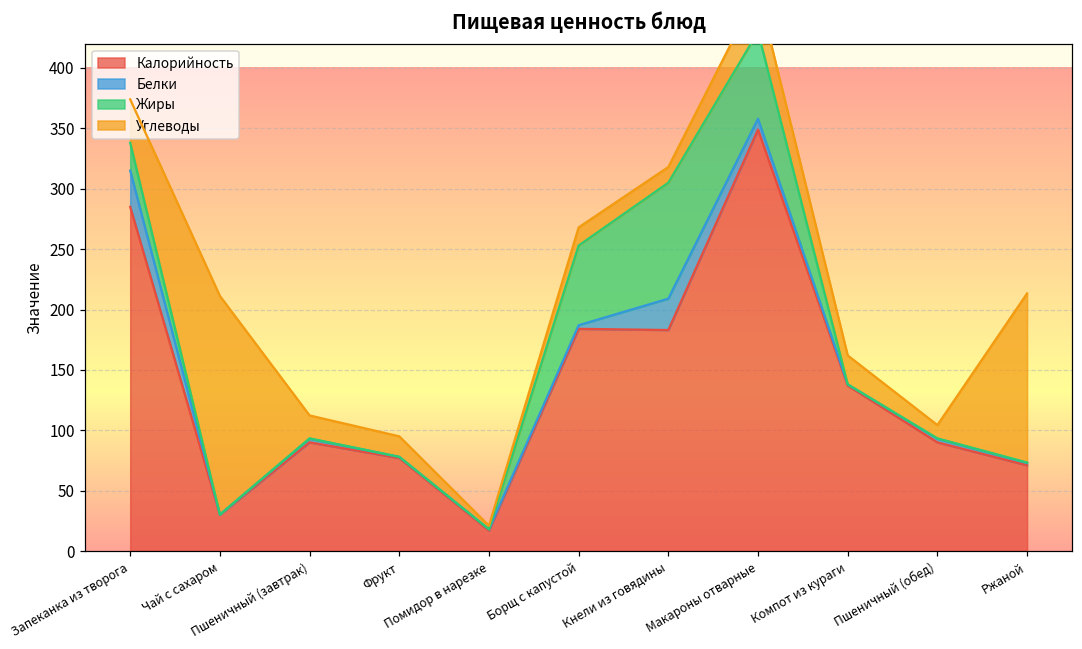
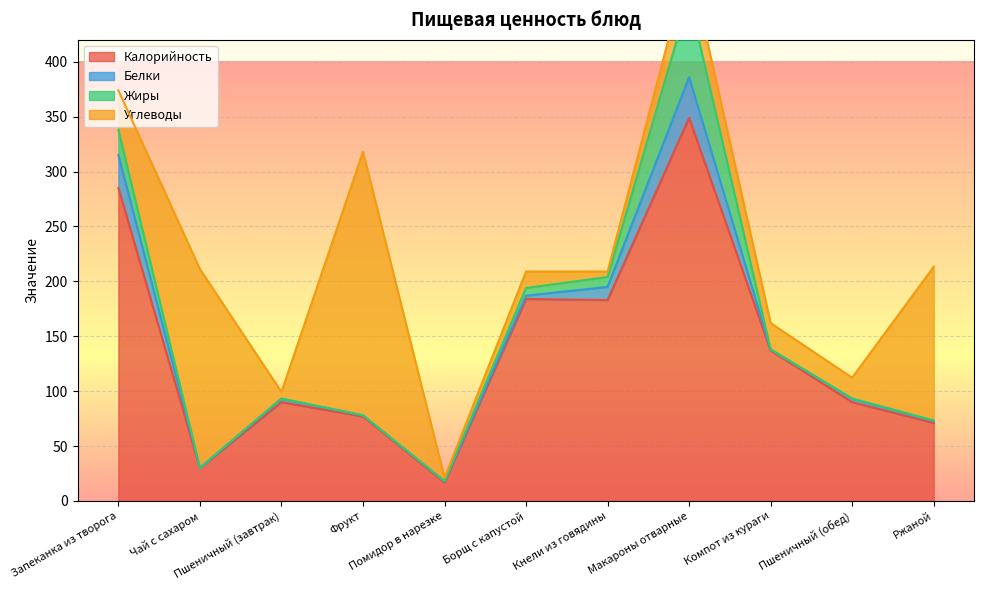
  {
    "Калорийность": {
      "Запеканка из творога": 285,
      "Пшеничный (завтрак)": 90,
      "Борщ с капустой": 184,
      "Кнели из говядины": 183,
      "Макароны отварные": 349,
      "Пшеничный (обед)": 90
    },
    "Белки": {
      "Запеканка из творога": 30,
      "Борщ с капустой": 3,
-     "Кнели из говядины": 26,
-     "Макароны отварные": 9
+     "Кнели из говядины": 12,
+     "Макароны отварные": 37
    },
    "Жиры": {
      "Запеканка из творога": 23,
-     "Борщ с капустой": 66,
-     "Кнели из говядины": 96
+     "Борщ с капустой": 7,
+     "Кнели из говядины": 9
    },
    "Углеводы": {
      "Чай с сахаром": 181,
-     "Пшеничный (завтрак)": 19,
-     "Фрукт": 17,
+     "Пшеничный (завтрак)": 6,
+     "Фрукт": 240,
      "Помидор в нарезке": 3,
      "Борщ с капустой": 15,
-     "Кнели из говядины": 13,
+     "Кнели из говядины": 5,
      "Компот из кураги": 24,
-     "Пшеничный (обед)": 11,
+     "Пшеничный (обед)": 19,
      "Ржаной": 140
    }
  }
